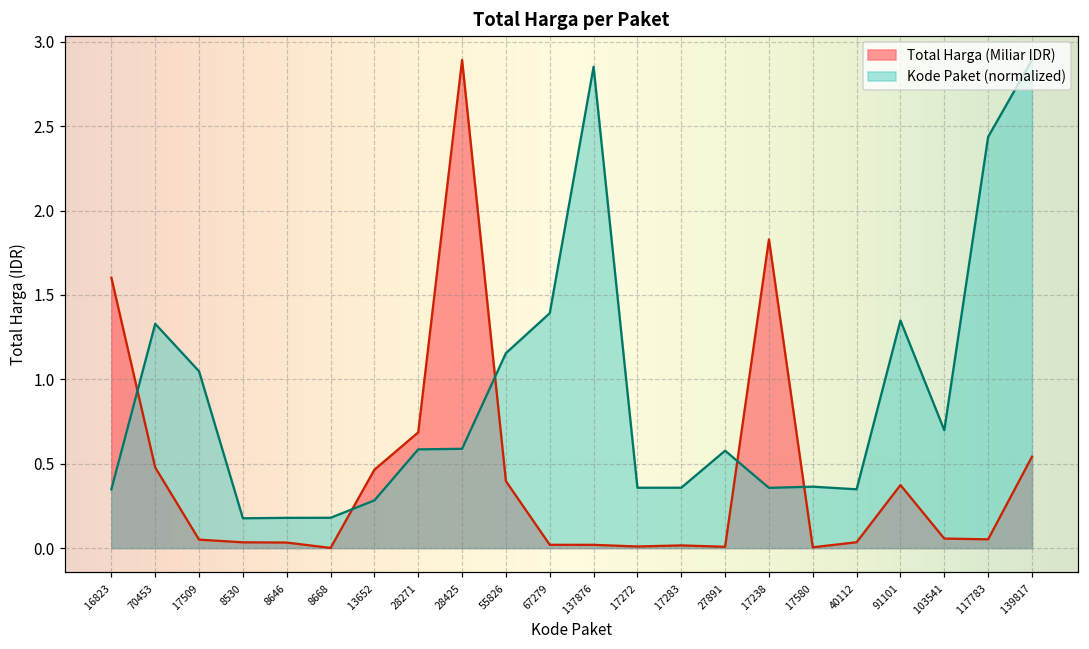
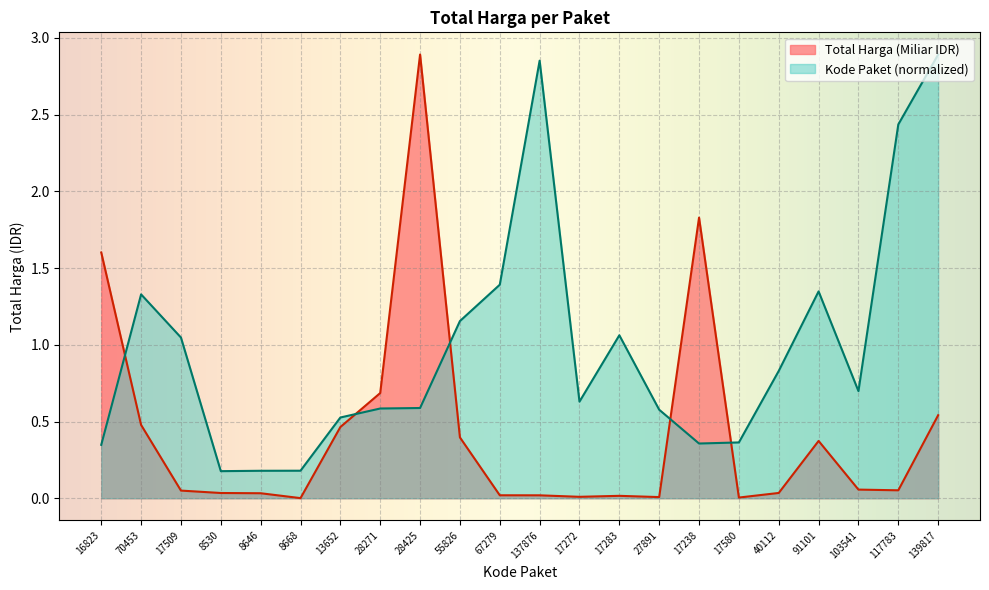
  {
    "Total Harga (Miliar IDR)": {
      "16823": 1.60,
      "70453": 0.48,
      "17509": 0.05,
      "8530": 0.03,
      "8646": 0.03,
      "8668": 0.00,
      "13652": 0.46,
      "28271": 0.69,
      "28425": 2.89,
      "55826": 0.40,
      "67279": 0.02,
      "137876": 0.02,
      "17272": 0.01,
      "17283": 0.02,
      "27891": 0.01,
      "17238": 1.83,
      "17580": 0.00,
      "40112": 0.03,
      "91101": 0.37,
      "103541": 0.06,
      "117783": 0.05,
      "139817": 0.54
    },
    "Kode Paket (normalized)": {
      "16823": 0.35,
      "70453": 1.33,
      "17509": 1.05,
      "8530": 0.18,
      "8646": 0.18,
      "8668": 0.18,
-     "13652": 0.28,
+     "13652": 0.53,
      "28271": 0.58,
      "28425": 0.59,
      "55826": 1.15,
      "67279": 1.39,
      "137876": 2.85,
-     "17272": 0.36,
-     "17283": 0.36,
+     "17272": 0.63,
+     "17283": 1.06,
      "27891": 0.58,
      "17238": 0.36,
      "17580": 0.36,
-     "40112": 0.35,
+     "40112": 0.83,
      "91101": 1.35,
      "103541": 0.70,
      "117783": 2.44
    }
  }
